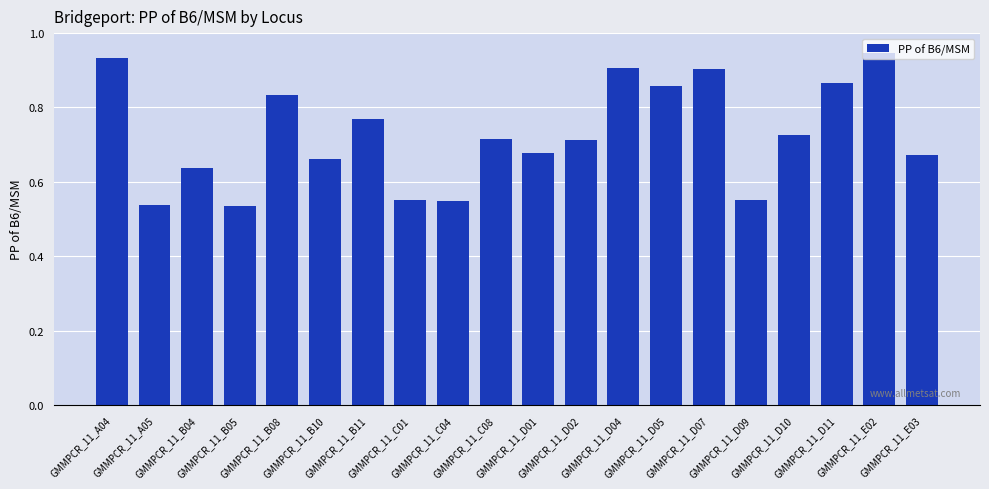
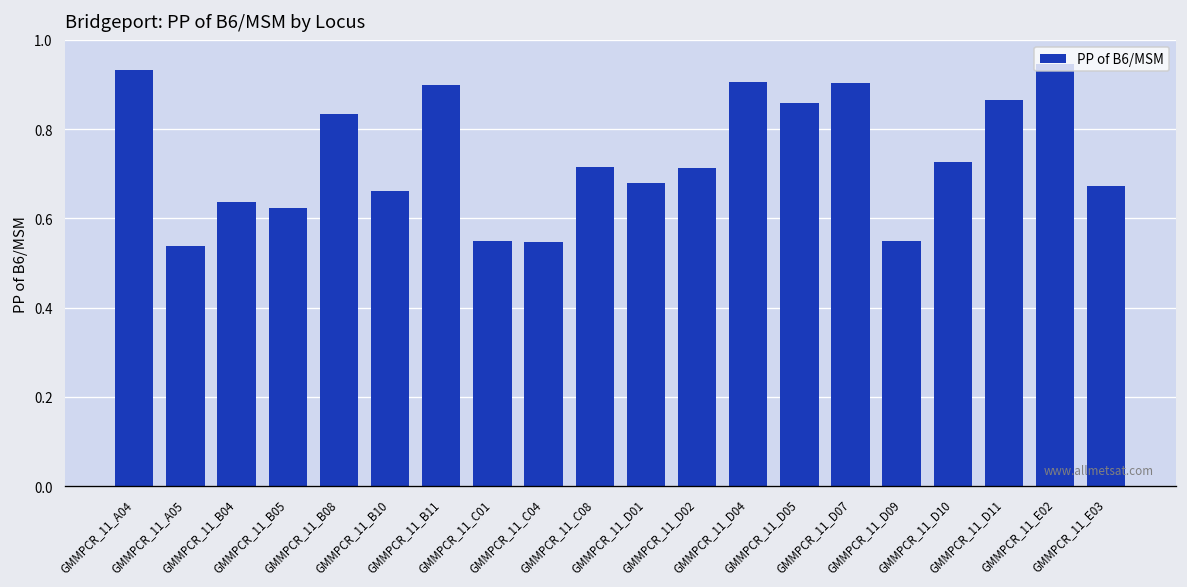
  {
    "GMMPCR_11_A04": 0.93,
    "GMMPCR_11_A05": 0.54,
    "GMMPCR_11_B04": 0.64,
-   "GMMPCR_11_B05": 0.54,
+   "GMMPCR_11_B05": 0.62,
    "GMMPCR_11_B08": 0.83,
    "GMMPCR_11_B10": 0.66,
-   "GMMPCR_11_B11": 0.77,
+   "GMMPCR_11_B11": 0.90,
    "GMMPCR_11_C01": 0.55,
    "GMMPCR_11_C04": 0.55,
    "GMMPCR_11_C08": 0.72,
    "GMMPCR_11_D01": 0.68,
    "GMMPCR_11_D02": 0.71,
    "GMMPCR_11_D04": 0.91,
    "GMMPCR_11_D05": 0.86,
    "GMMPCR_11_D07": 0.90,
    "GMMPCR_11_D09": 0.55,
    "GMMPCR_11_D10": 0.73,
    "GMMPCR_11_D11": 0.87,
    "GMMPCR_11_E03": 0.67
  }
